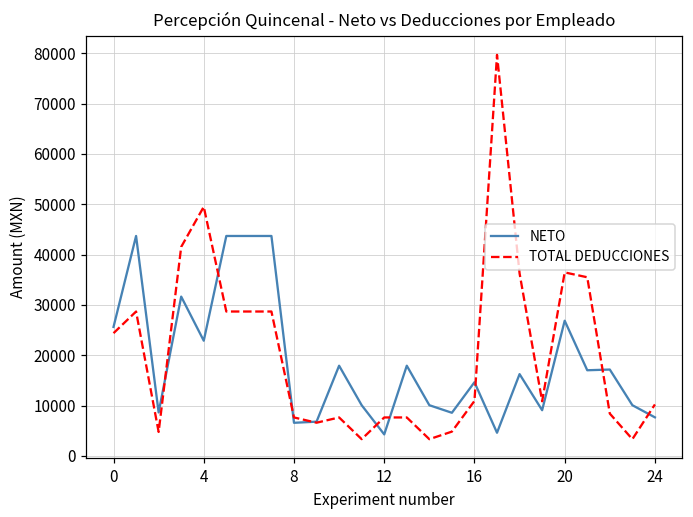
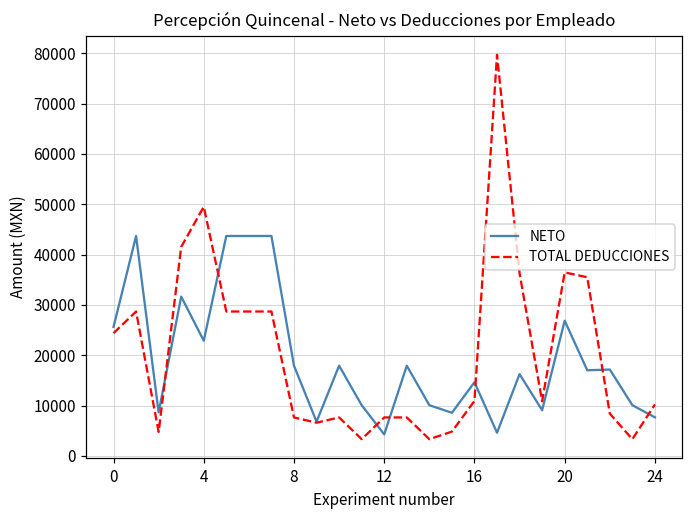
  {
    "NETO": {
      "0": 26000,
      "4": 23000,
-     "8": 7000,
+     "8": 18000,
      "12": 4000,
      "16": 15000,
      "20": 27000,
      "24": 8000
    },
    "TOTAL DEDUCCIONES": {
      "0": 24000,
      "4": 49000,
      "8": 8000,
      "12": 8000,
      "16": 11000,
      "20": 36000,
      "24": 10000
    }
  }
